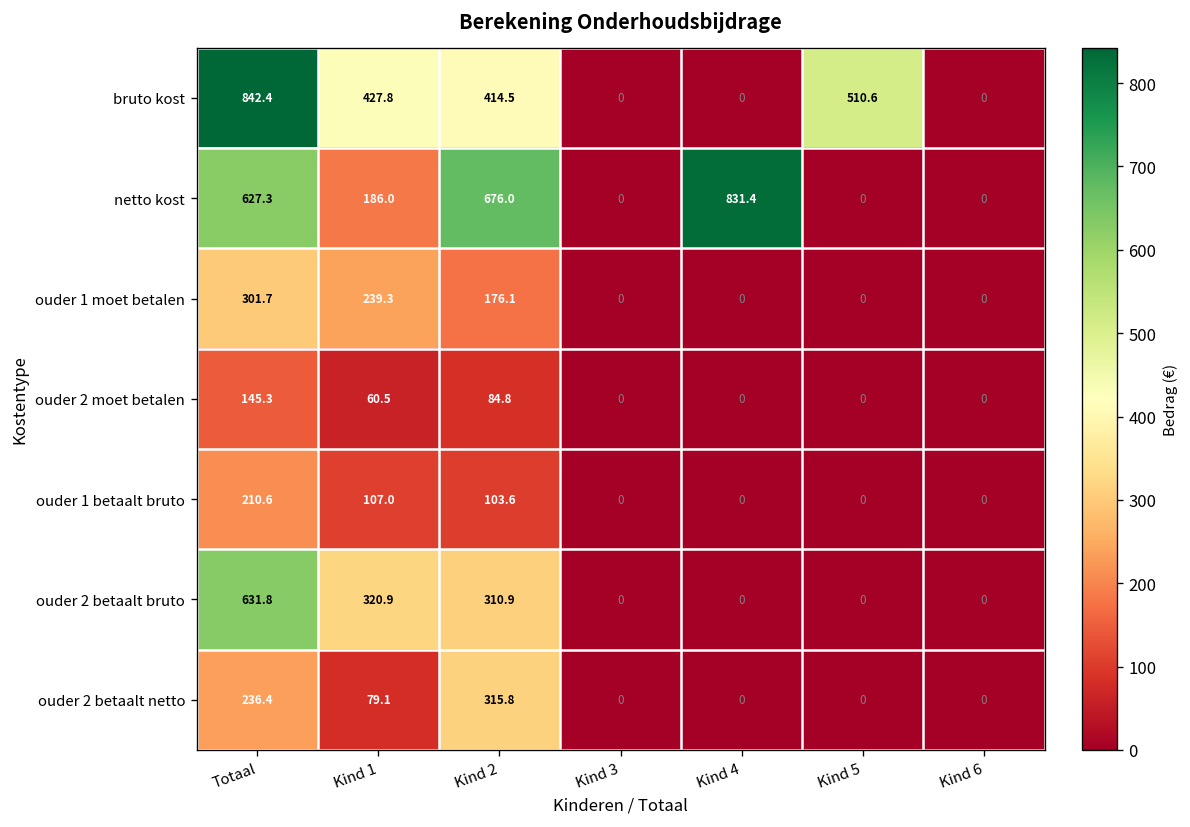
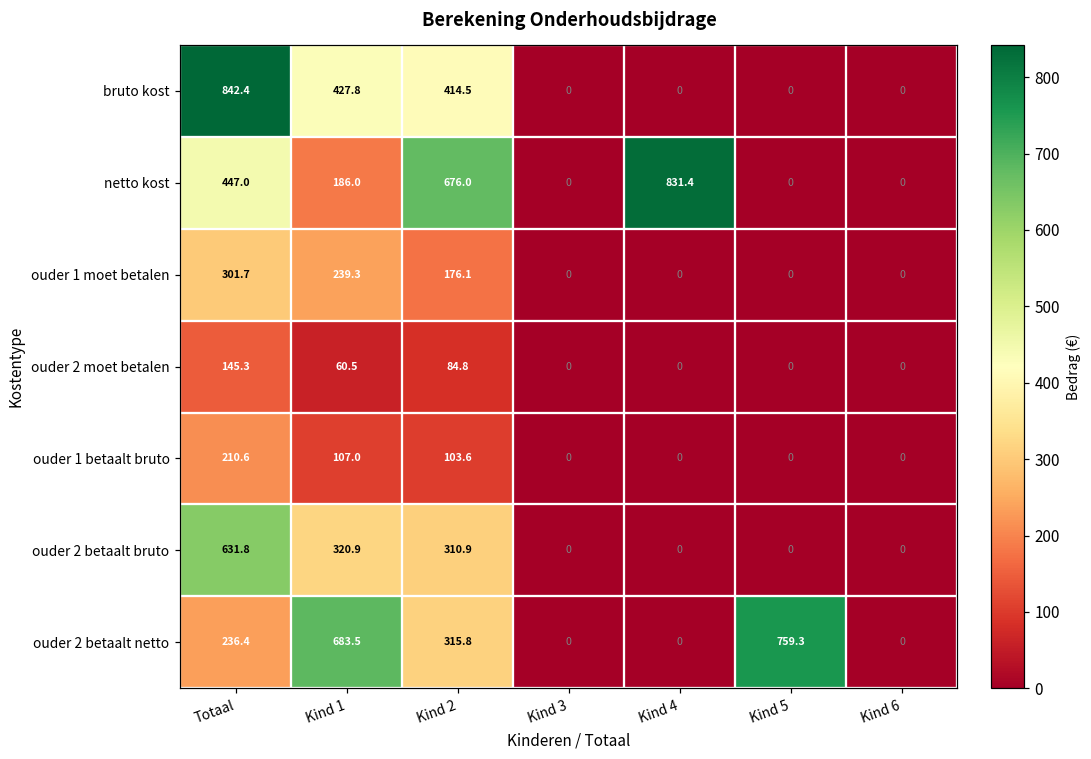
  {
    "bruto kost": {
      "Totaal": 842.4,
      "Kind 1": 427.8,
      "Kind 2": 414.5,
      "Kind 3": 0,
      "Kind 4": 0,
-     "Kind 5": 510.6,
+     "Kind 5": 0,
      "Kind 6": 0
    },
    "netto kost": {
-     "Totaal": 627.3,
+     "Totaal": 447.0,
      "Kind 1": 186.0,
      "Kind 2": 676.0,
      "Kind 3": 0,
      "Kind 4": 831.4,
      "Kind 5": 0,
      "Kind 6": 0
    },
    "ouder 1 moet betalen": {
      "Totaal": 301.7,
      "Kind 1": 239.3,
      "Kind 2": 176.1,
      "Kind 3": 0,
      "Kind 4": 0,
      "Kind 5": 0,
      "Kind 6": 0
    },
    "ouder 2 moet betalen": {
      "Totaal": 145.3,
      "Kind 1": 60.5,
      "Kind 2": 84.8,
      "Kind 3": 0,
      "Kind 4": 0,
      "Kind 5": 0,
      "Kind 6": 0
    },
    "ouder 1 betaalt bruto": {
      "Totaal": 210.6,
      "Kind 1": 107.0,
      "Kind 2": 103.6,
      "Kind 3": 0,
      "Kind 4": 0,
      "Kind 5": 0,
      "Kind 6": 0
    },
    "ouder 2 betaalt bruto": {
      "Totaal": 631.8,
      "Kind 1": 320.9,
      "Kind 2": 310.9,
      "Kind 3": 0,
      "Kind 4": 0,
      "Kind 5": 0,
      "Kind 6": 0
    },
    "ouder 2 betaalt netto": {
      "Totaal": 236.4,
-     "Kind 1": 79.1,
+     "Kind 1": 683.5,
      "Kind 2": 315.8,
      "Kind 3": 0,
      "Kind 4": 0,
-     "Kind 5": 0,
+     "Kind 5": 759.3,
      "Kind 6": 0
    }
  }
